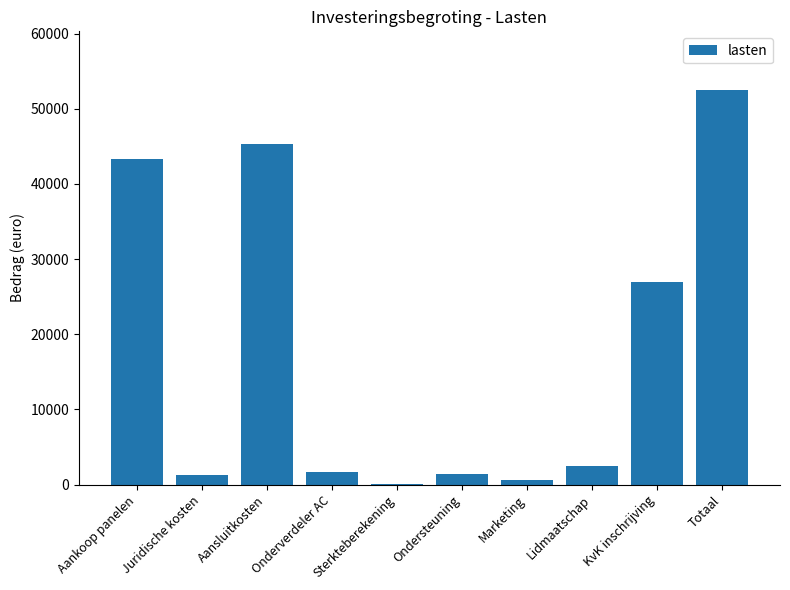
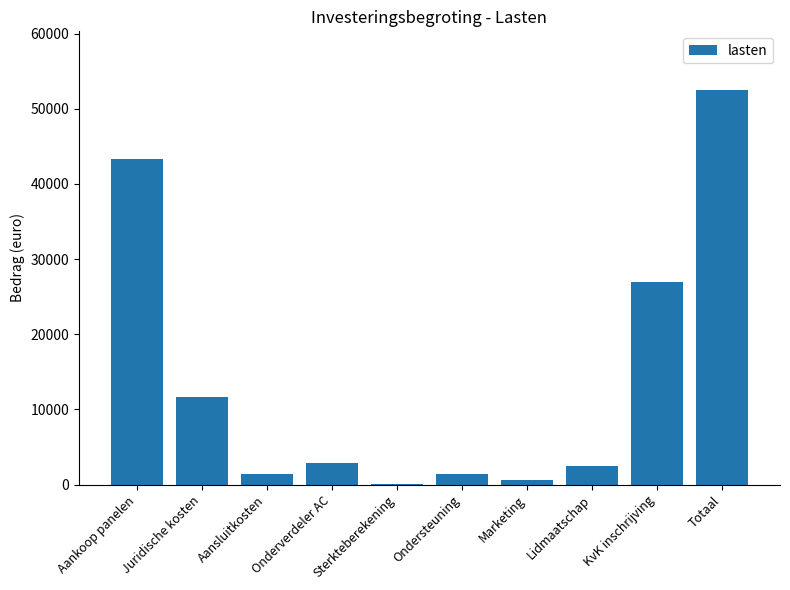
  {
    "Aankoop panelen": 43000,
-   "Juridische kosten": 1000,
-   "Aansluitkosten": 45000,
-   "Onderverdeler AC": 2000,
+   "Juridische kosten": 12000,
+   "Aansluitkosten": 1000,
+   "Onderverdeler AC": 3000,
    "Ondersteuning": 1000,
    "Marketing": 1000,
    "Lidmaatschap": 2000,
    "KvK inschrijving": 27000,
    "Totaal": 52000
  }
